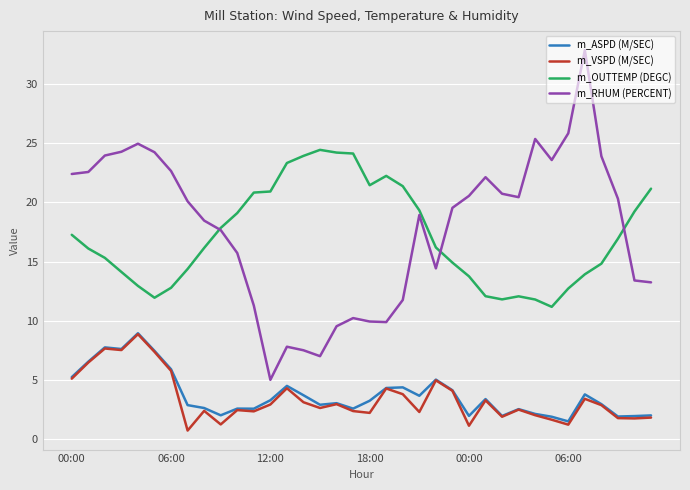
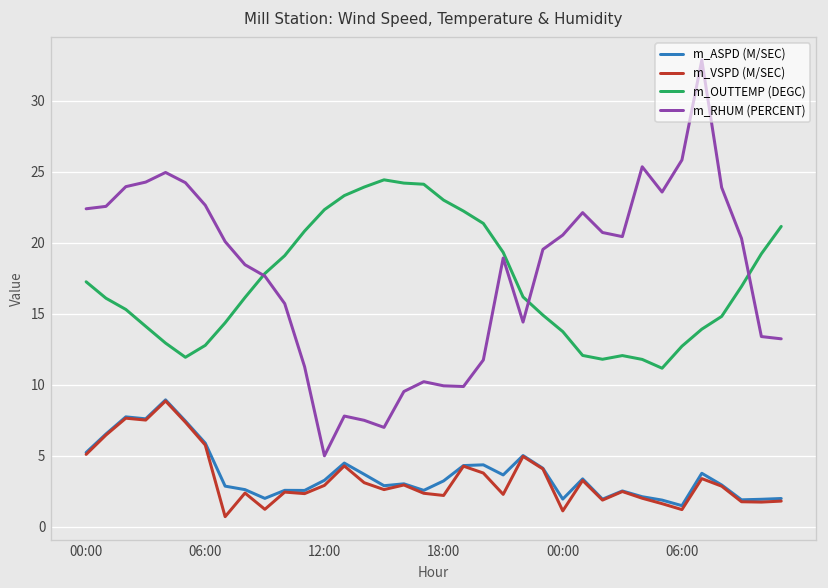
  {
    "m_ASPD (M/SEC)": {
      "12:00": 3.3,
      "18:00": 3.2
    },
    "m_VSPD (M/SEC)": {
      "12:00": 2.9,
      "18:00": 2.2
    },
    "m_OUTTEMP (DEGC)": {
-     "12:00": 20.9,
-     "18:00": 21.5
+     "12:00": 22.3,
+     "18:00": 23.0
    },
    "m_RHUM (PERCENT)": {
      "12:00": 5.0,
      "18:00": 9.9
    }
  }
